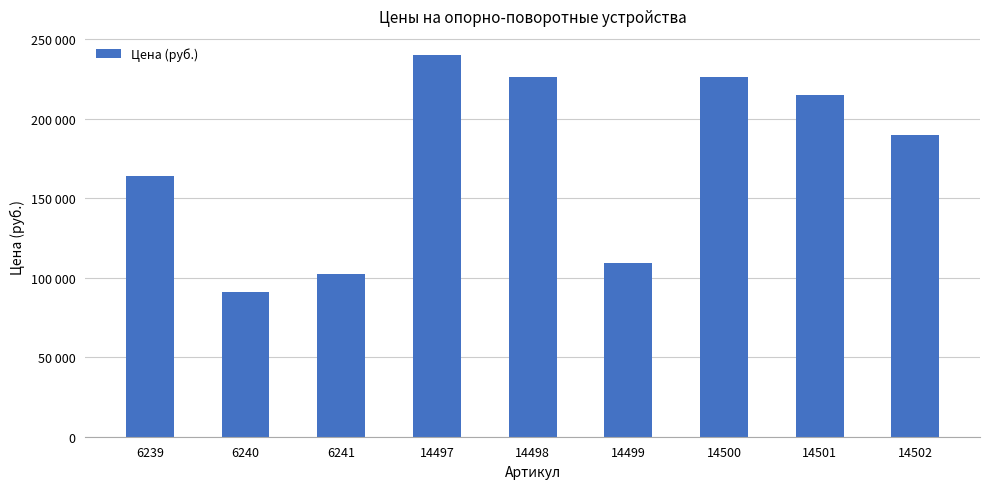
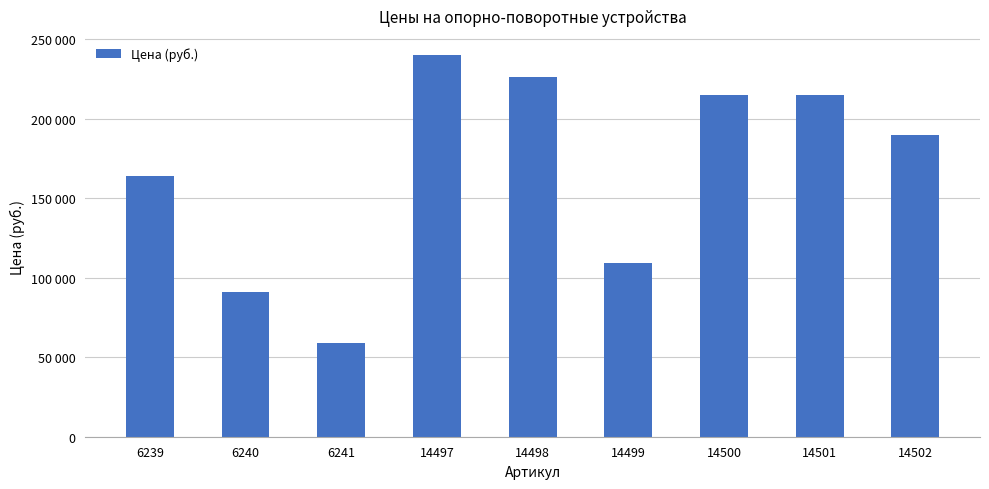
  {
    "6239": 164000,
    "6240": 91000,
-   "6241": 102000,
+   "6241": 59000,
    "14497": 240000,
    "14498": 226000,
    "14499": 110000,
-   "14500": 226000,
+   "14500": 215000,
    "14501": 215000,
    "14502": 190000
  }
